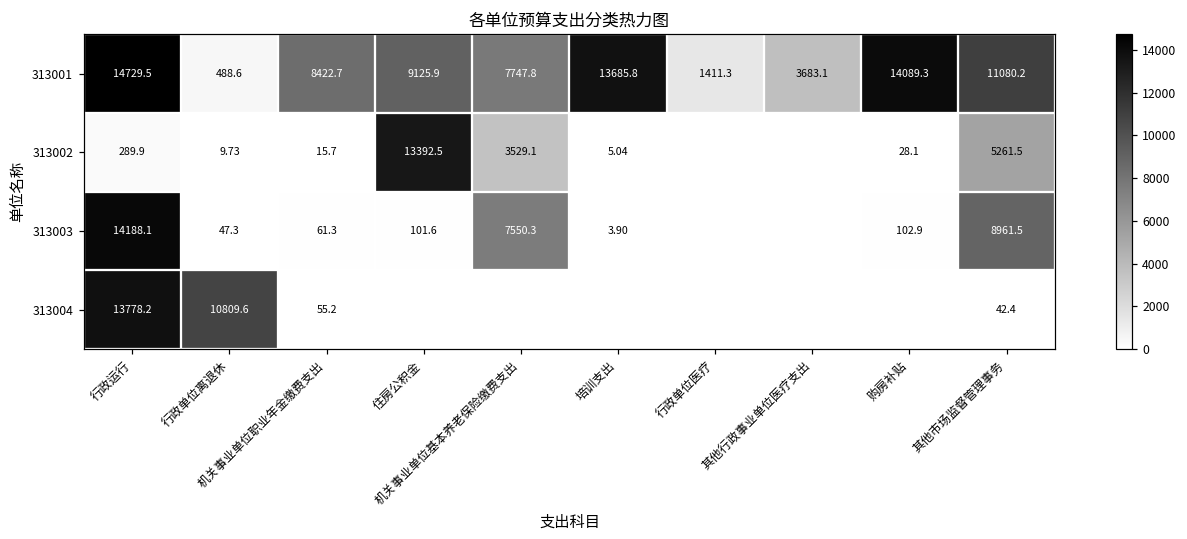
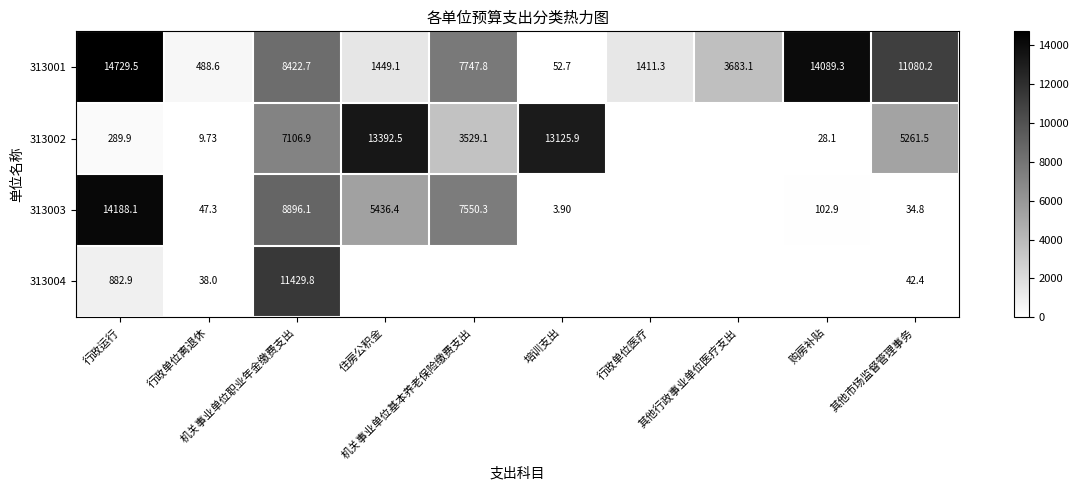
  {
    "313001": {
      "行政运行": 14729.5,
      "行政单位离退休": 488.6,
      "机关事业单位职业年金缴费支出": 8422.7,
-     "住房公积金": 9125.9,
+     "住房公积金": 1449.1,
      "机关事业单位基本养老保险缴费支出": 7747.8,
-     "培训支出": 13685.8,
+     "培训支出": 52.7,
      "行政单位医疗": 1411.3,
      "其他行政事业单位医疗支出": 3683.1,
      "购房补贴": 14089.3,
      "其他市场监督管理事务": 11080.2
    },
    "313002": {
      "行政运行": 289.9,
      "行政单位离退休": 9.73,
-     "机关事业单位职业年金缴费支出": 15.7,
+     "机关事业单位职业年金缴费支出": 7106.9,
      "住房公积金": 13392.5,
      "机关事业单位基本养老保险缴费支出": 3529.1,
-     "培训支出": 5.04,
+     "培训支出": 13125.9,
      "购房补贴": 28.1,
      "其他市场监督管理事务": 5261.5
    },
    "313003": {
      "行政运行": 14188.1,
      "行政单位离退休": 47.3,
-     "机关事业单位职业年金缴费支出": 61.3,
-     "住房公积金": 101.6,
+     "机关事业单位职业年金缴费支出": 8896.1,
+     "住房公积金": 5436.4,
      "机关事业单位基本养老保险缴费支出": 7550.3,
      "培训支出": 3.90,
      "购房补贴": 102.9,
-     "其他市场监督管理事务": 8961.5
+     "其他市场监督管理事务": 34.8
    },
    "313004": {
-     "行政运行": 13778.2,
-     "行政单位离退休": 10809.6,
-     "机关事业单位职业年金缴费支出": 55.2,
+     "行政运行": 882.9,
+     "行政单位离退休": 38.0,
+     "机关事业单位职业年金缴费支出": 11429.8,
      "其他市场监督管理事务": 42.4
    }
  }
